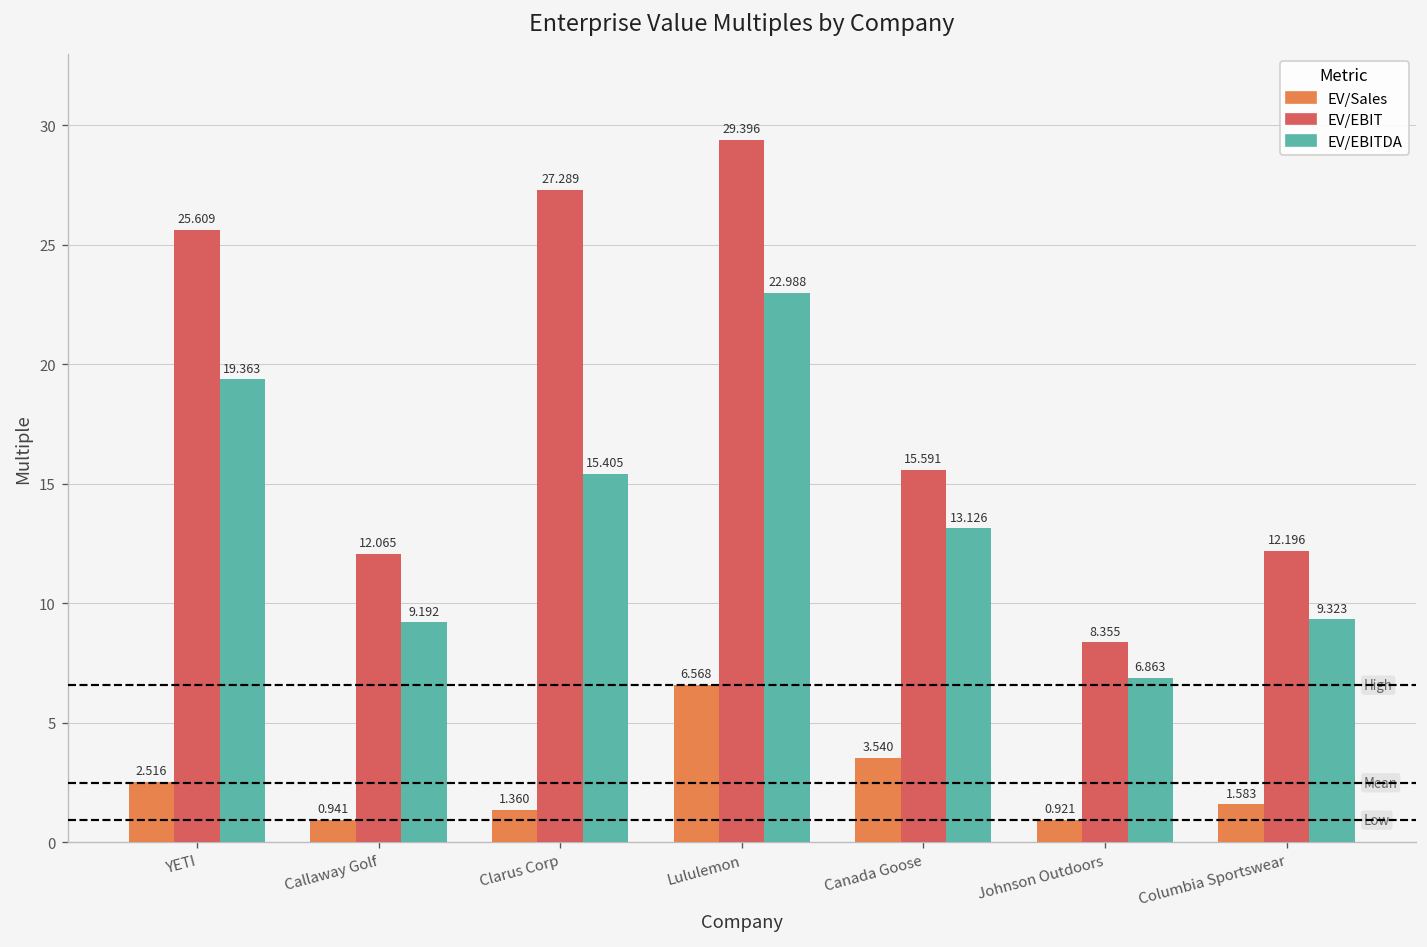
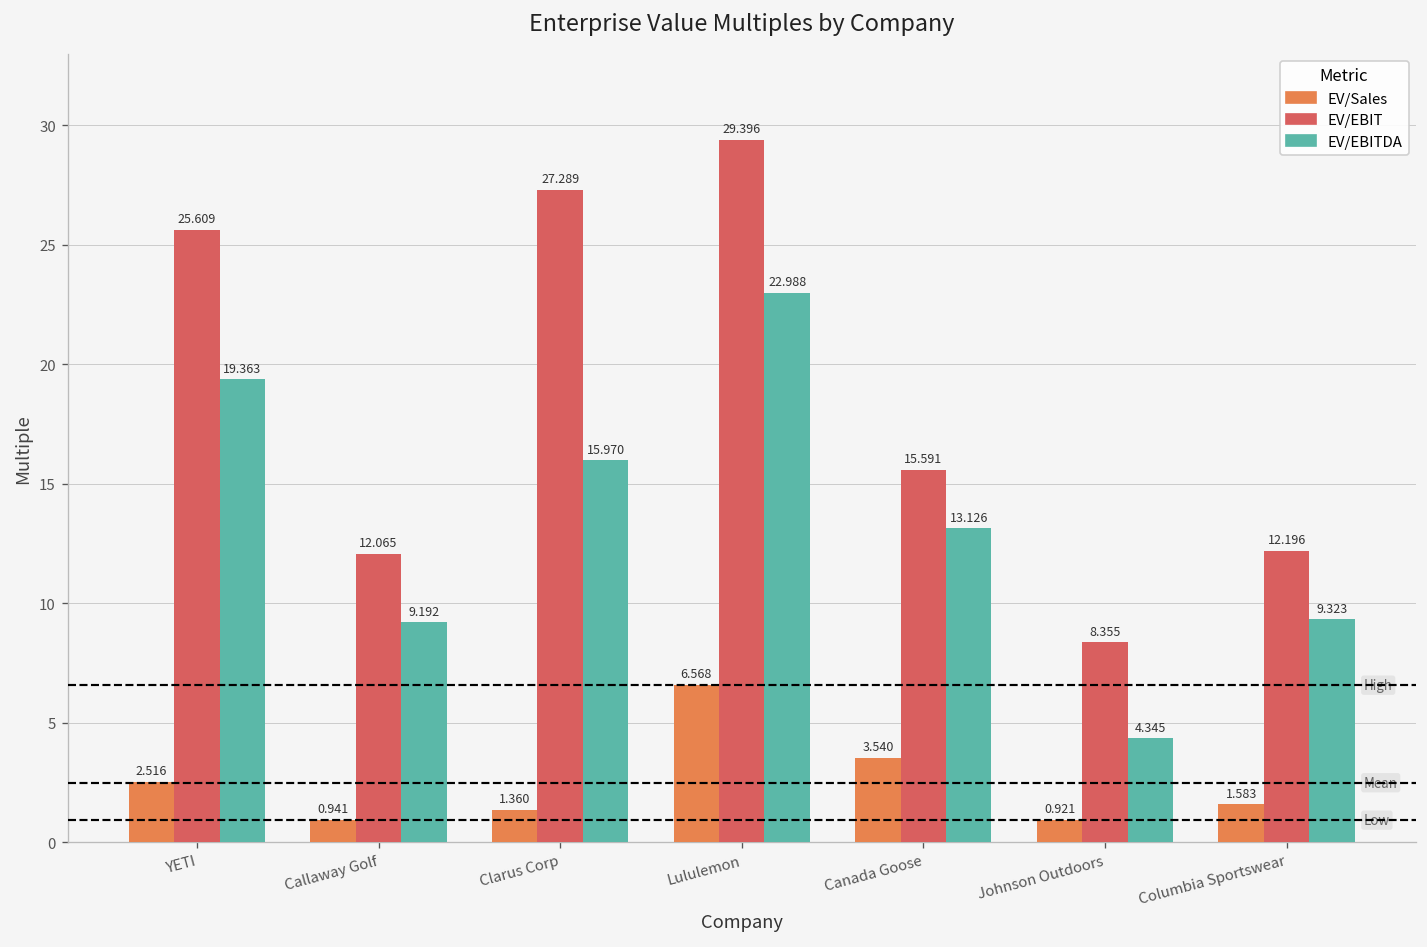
  {
    "EV/EBITDA": {
      "YETI": 19.363,
      "Callaway Golf": 9.192,
-     "Clarus Corp": 15.405,
+     "Clarus Corp": 15.970,
      "Lululemon": 22.988,
      "Canada Goose": 13.126,
-     "Johnson Outdoors": 6.863,
+     "Johnson Outdoors": 4.345,
      "Columbia Sportswear": 9.323
    }
  }
